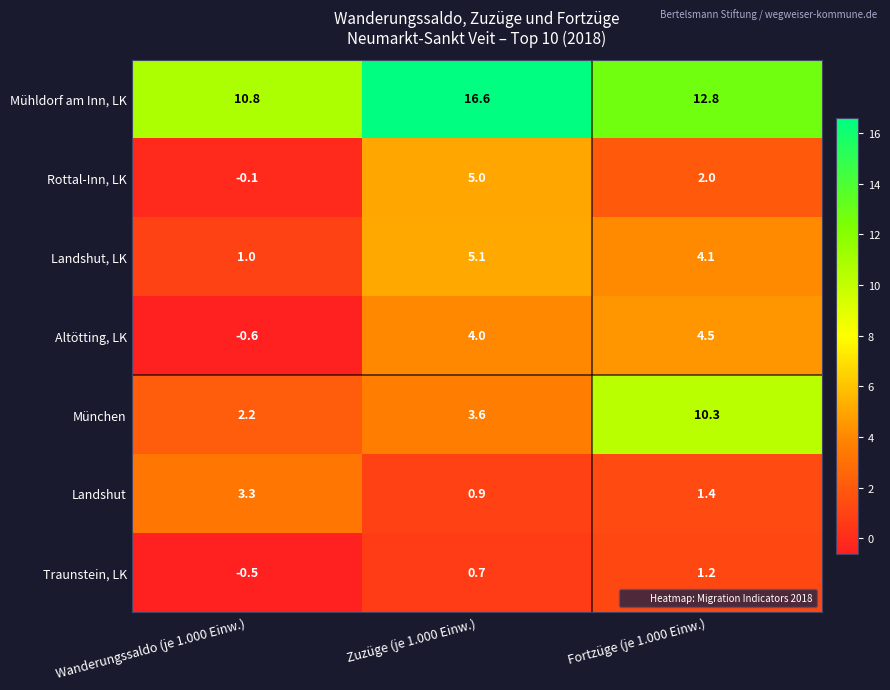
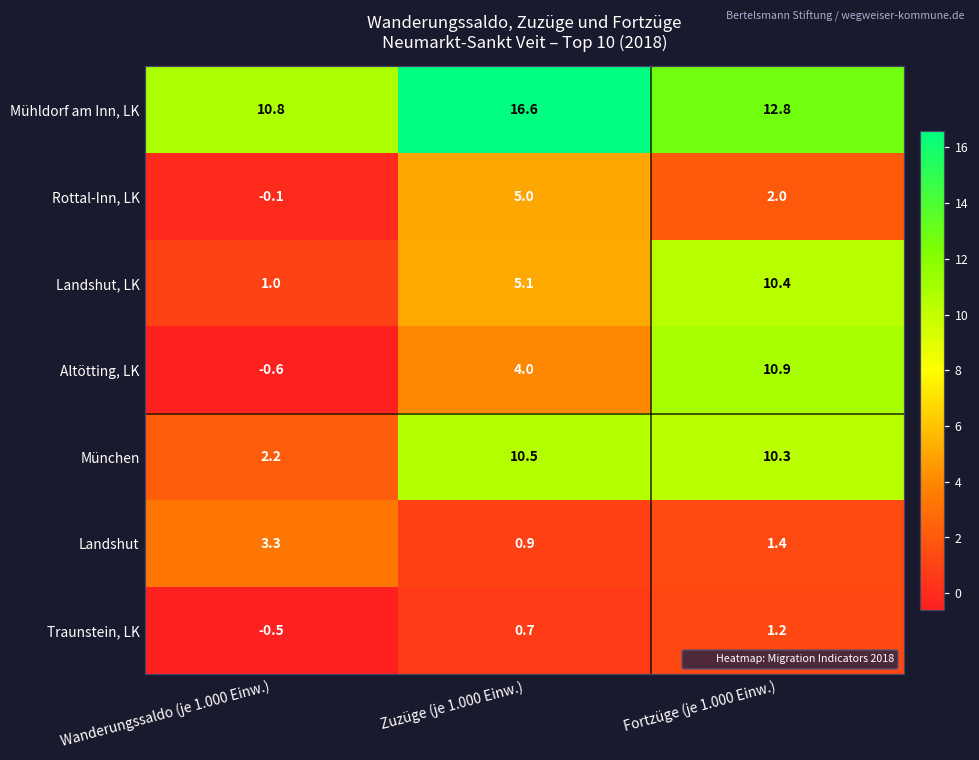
  {
    "Mühldorf am Inn, LK": {
      "Wanderungssaldo (je 1.000 Einw.)": 10.8,
      "Zuzüge (je 1.000 Einw.)": 16.6,
      "Fortzüge (je 1.000 Einw.)": 12.8
    },
    "Rottal-Inn, LK": {
      "Wanderungssaldo (je 1.000 Einw.)": -0.1,
      "Zuzüge (je 1.000 Einw.)": 5.0,
      "Fortzüge (je 1.000 Einw.)": 2.0
    },
    "Landshut, LK": {
      "Wanderungssaldo (je 1.000 Einw.)": 1.0,
      "Zuzüge (je 1.000 Einw.)": 5.1,
-     "Fortzüge (je 1.000 Einw.)": 4.1
+     "Fortzüge (je 1.000 Einw.)": 10.4
    },
    "Altötting, LK": {
      "Wanderungssaldo (je 1.000 Einw.)": -0.6,
      "Zuzüge (je 1.000 Einw.)": 4.0,
-     "Fortzüge (je 1.000 Einw.)": 4.5
+     "Fortzüge (je 1.000 Einw.)": 10.9
    },
    "München": {
      "Wanderungssaldo (je 1.000 Einw.)": 2.2,
-     "Zuzüge (je 1.000 Einw.)": 3.6,
+     "Zuzüge (je 1.000 Einw.)": 10.5,
      "Fortzüge (je 1.000 Einw.)": 10.3
    },
    "Landshut": {
      "Wanderungssaldo (je 1.000 Einw.)": 3.3,
      "Zuzüge (je 1.000 Einw.)": 0.9,
      "Fortzüge (je 1.000 Einw.)": 1.4
    },
    "Traunstein, LK": {
      "Wanderungssaldo (je 1.000 Einw.)": -0.5,
      "Zuzüge (je 1.000 Einw.)": 0.7,
      "Fortzüge (je 1.000 Einw.)": 1.2
    }
  }
